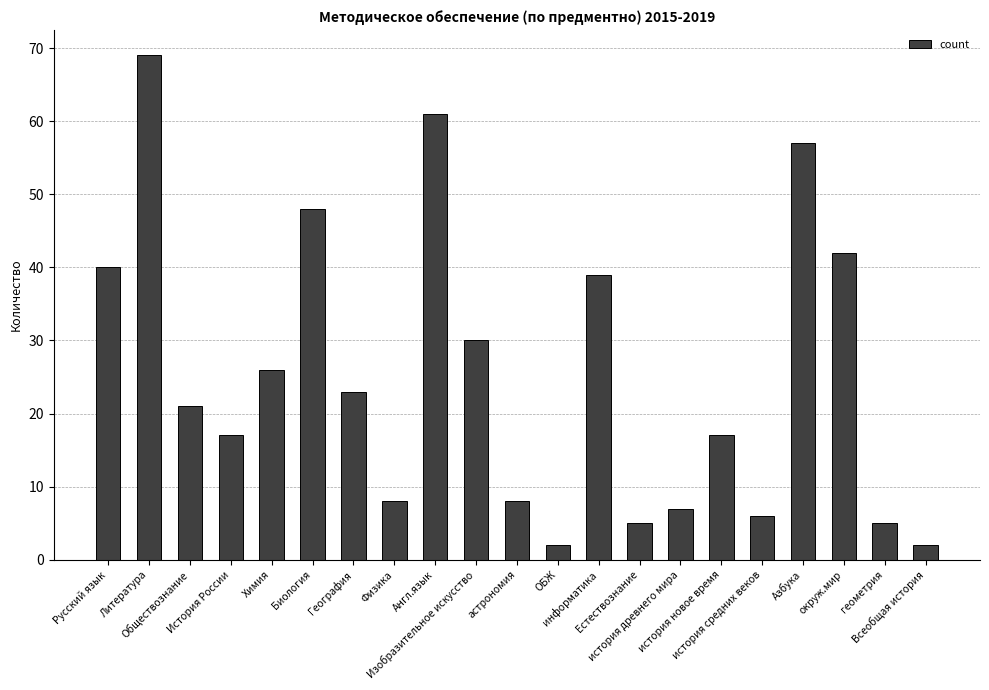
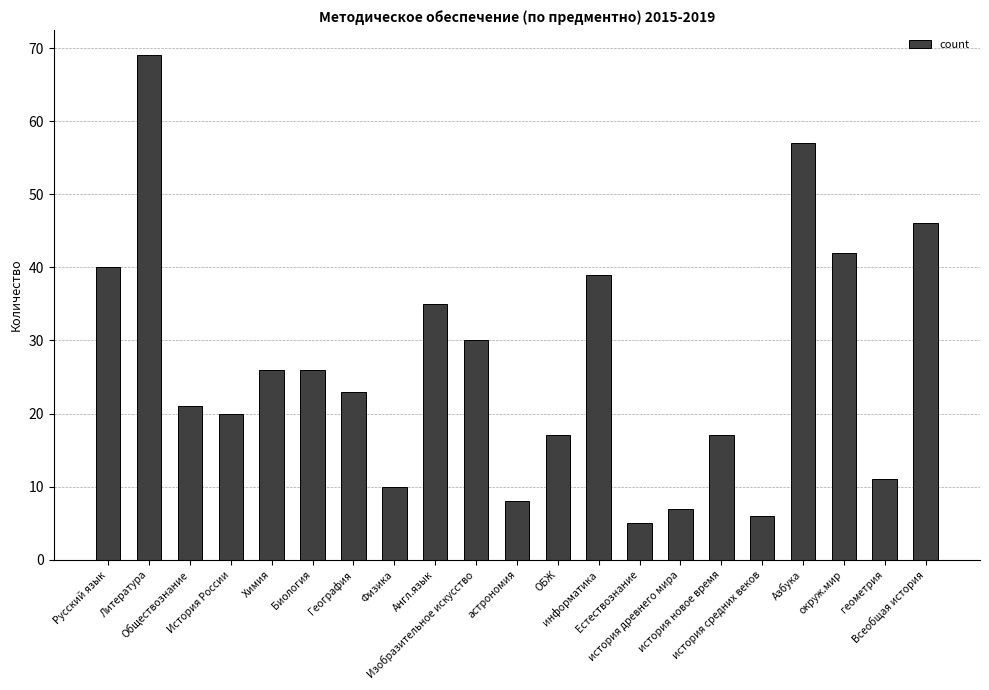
  {
    "Русский язык": 40,
    "Литература": 69,
    "Обществознание": 21,
-   "История России": 17,
+   "История России": 20,
    "Химия": 26,
-   "Биология": 48,
+   "Биология": 26,
    "География": 23,
-   "Физика": 8,
-   "Англ.язык": 61,
+   "Физика": 10,
+   "Англ.язык": 35,
    "Изобразительное искусство": 30,
    "астрономия": 8,
-   "ОБЖ": 2,
+   "ОБЖ": 17,
    "информатика": 39,
    "Естествознание": 5,
    "история древнего мира": 7,
    "история новое время": 17,
    "история средних веков": 6,
    "Азбука": 57,
    "окруж.мир": 42,
-   "геометрия": 5,
-   "Всеобщая история": 2
+   "геометрия": 11,
+   "Всеобщая история": 46
  }
